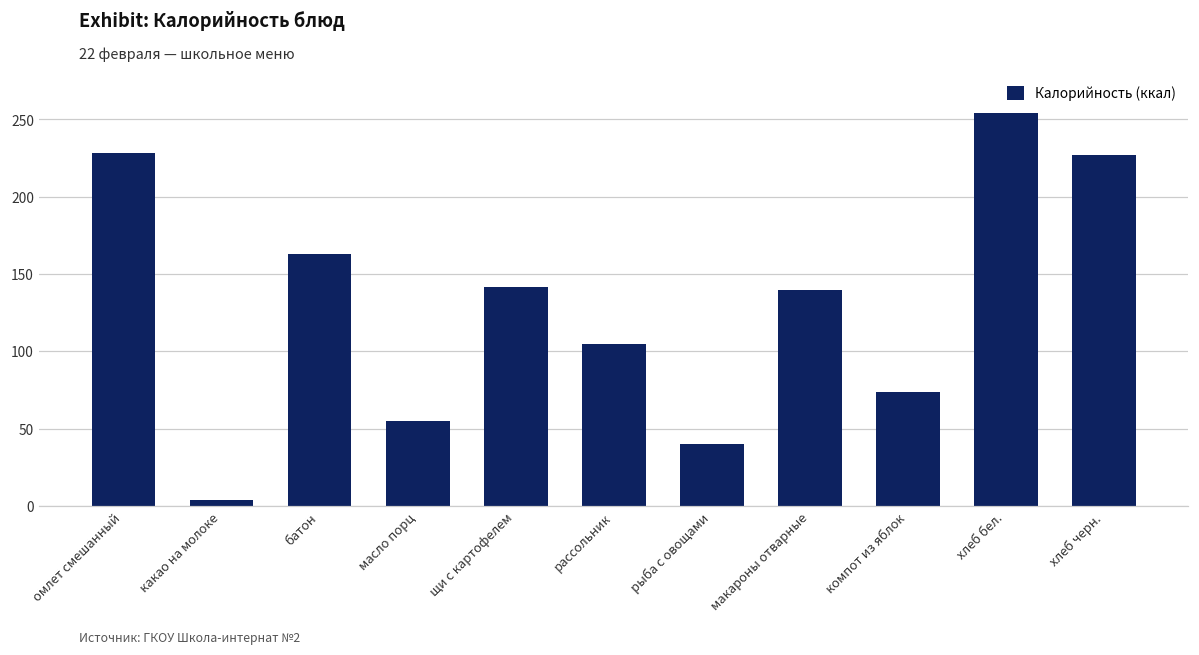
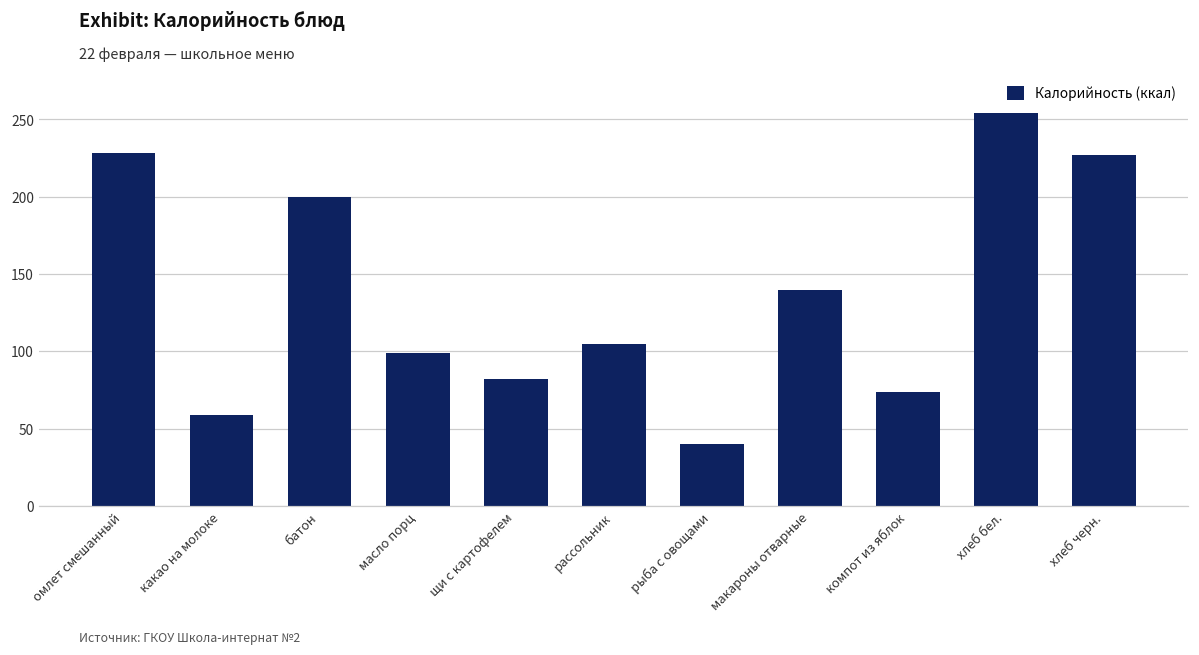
  {
    "омлет смешанный": 228,
-   "какао на молоке": 4,
-   "батон": 163,
-   "масло порц": 55,
-   "щи с картофелем": 141,
+   "какао на молоке": 59,
+   "батон": 200,
+   "масло порц": 99,
+   "щи с картофелем": 82,
    "рассольник": 105,
    "рыба с овощами": 40,
    "макароны отварные": 140,
    "компот из яблок": 74,
    "хлеб бел.": 254,
    "хлеб черн.": 227
  }
